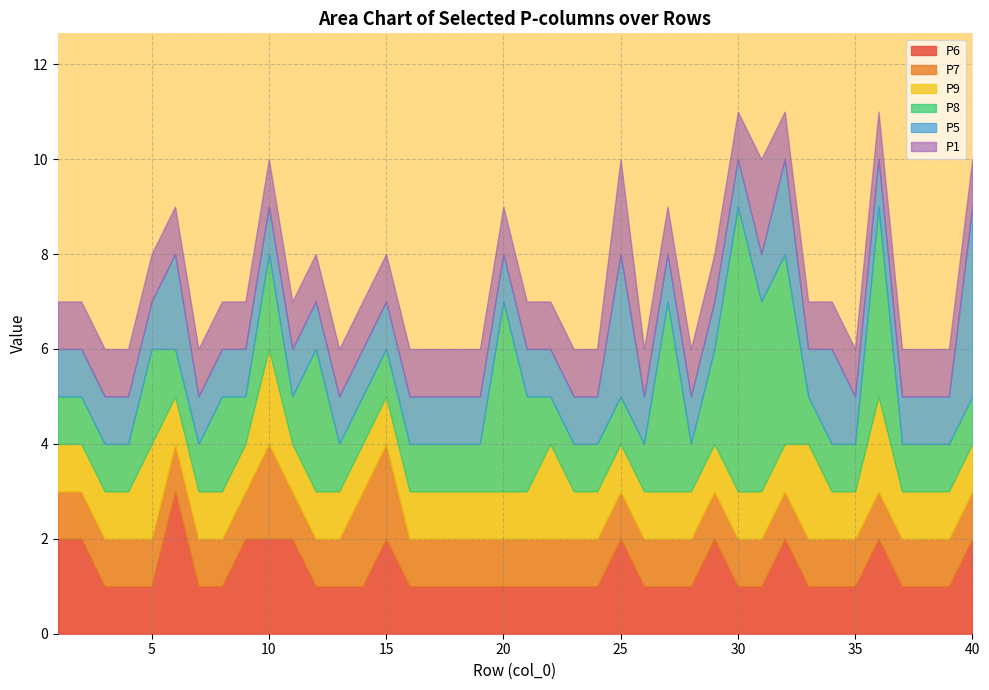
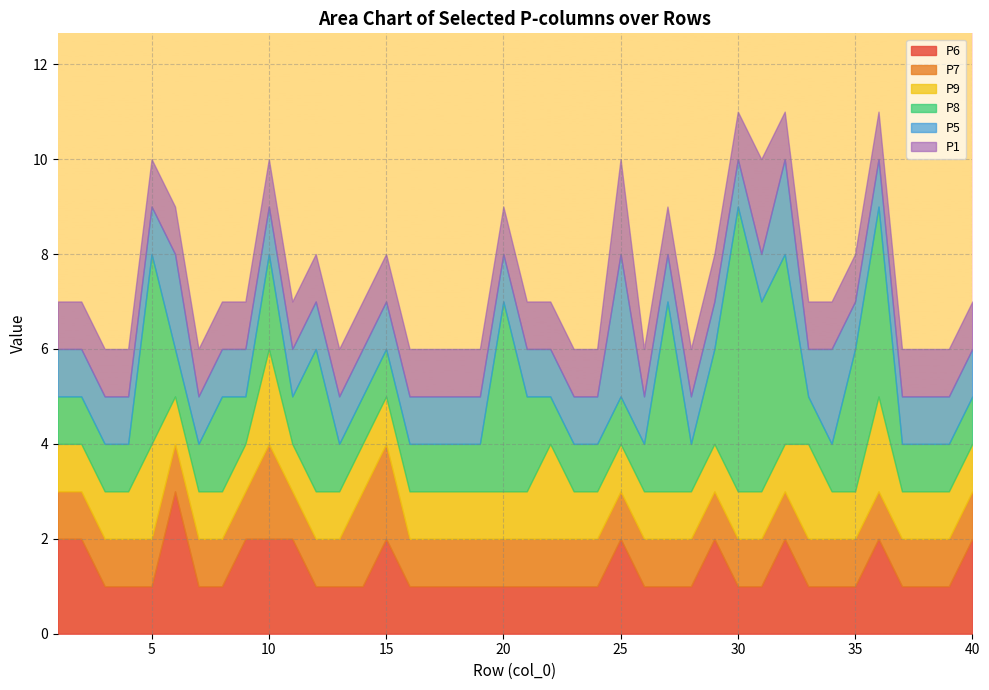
  {
    "P8": {
-     "5": 2,
-     "35": 1
+     "5": 4,
+     "35": 3
    },
    "P5": {
-     "40": 4
+     "40": 1
    }
  }
